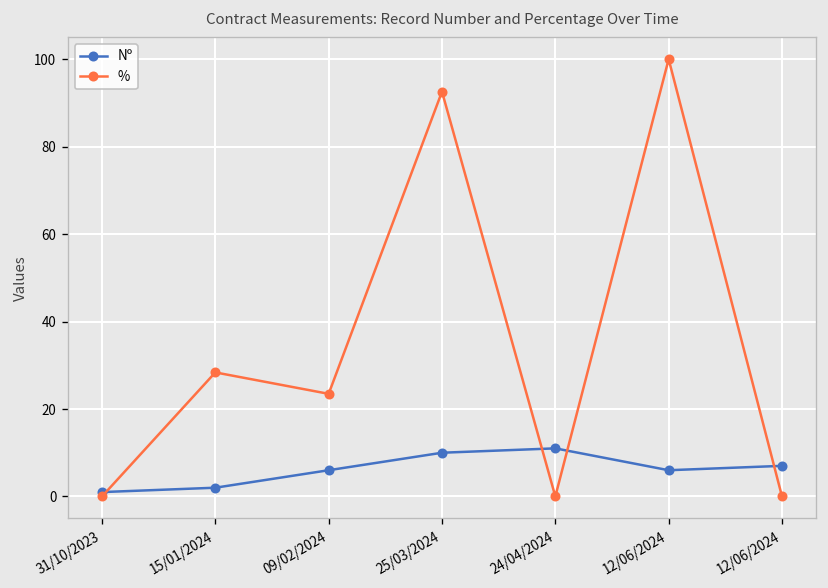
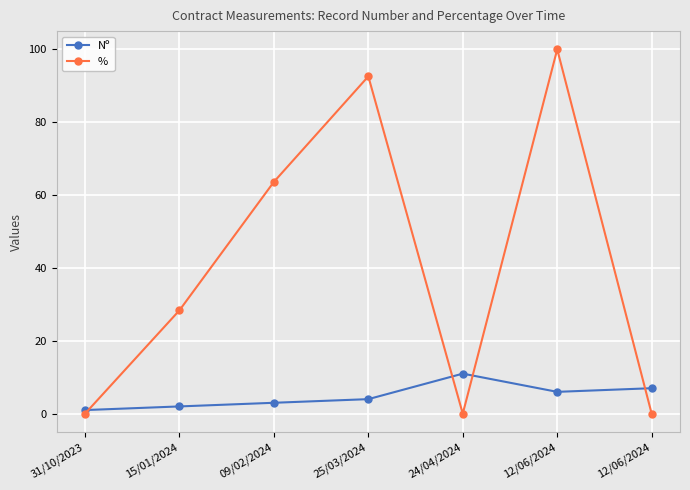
  {
    "Nº": {
      "31/10/2023": 1,
      "15/01/2024": 2,
-     "09/02/2024": 6,
-     "25/03/2024": 10,
+     "09/02/2024": 3,
+     "25/03/2024": 4,
      "24/04/2024": 11
    },
    "%": {
      "31/10/2023": 0,
      "15/01/2024": 28,
-     "09/02/2024": 23,
+     "09/02/2024": 64,
      "25/03/2024": 93,
      "24/04/2024": 0
    }
  }
